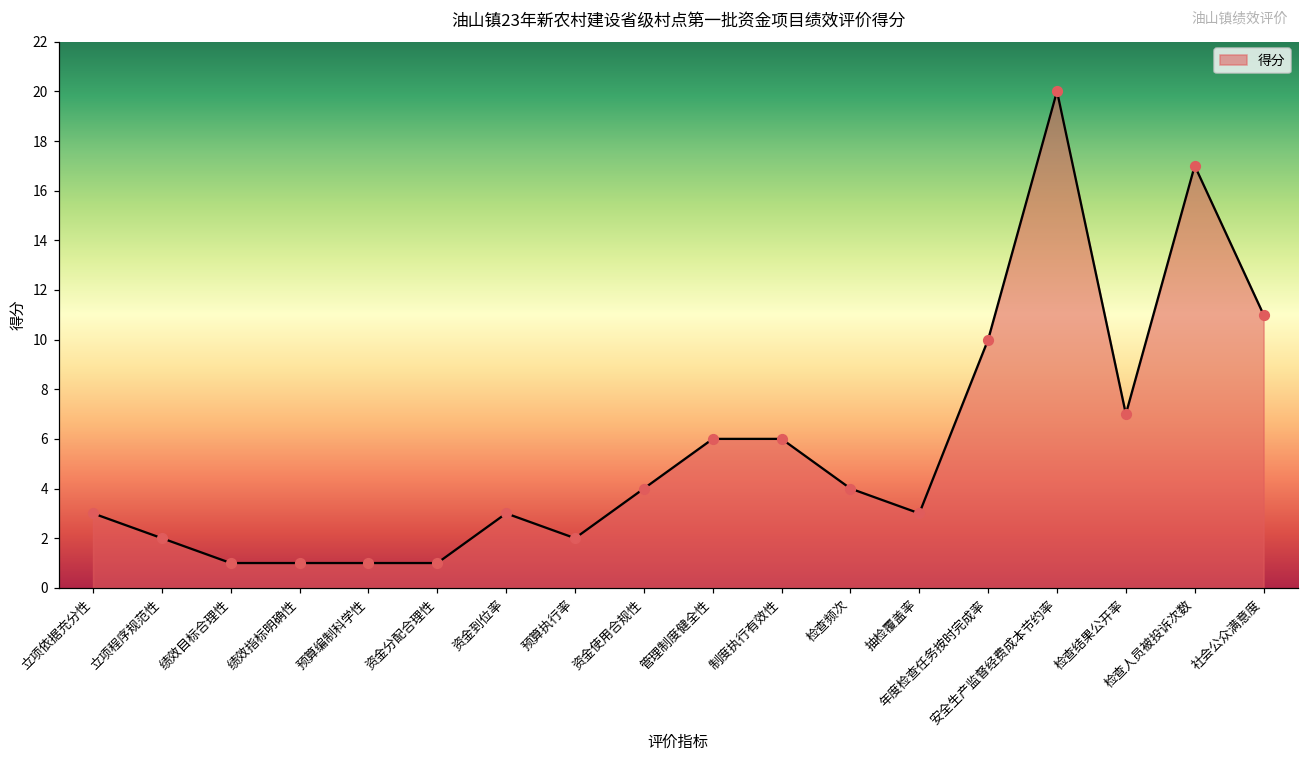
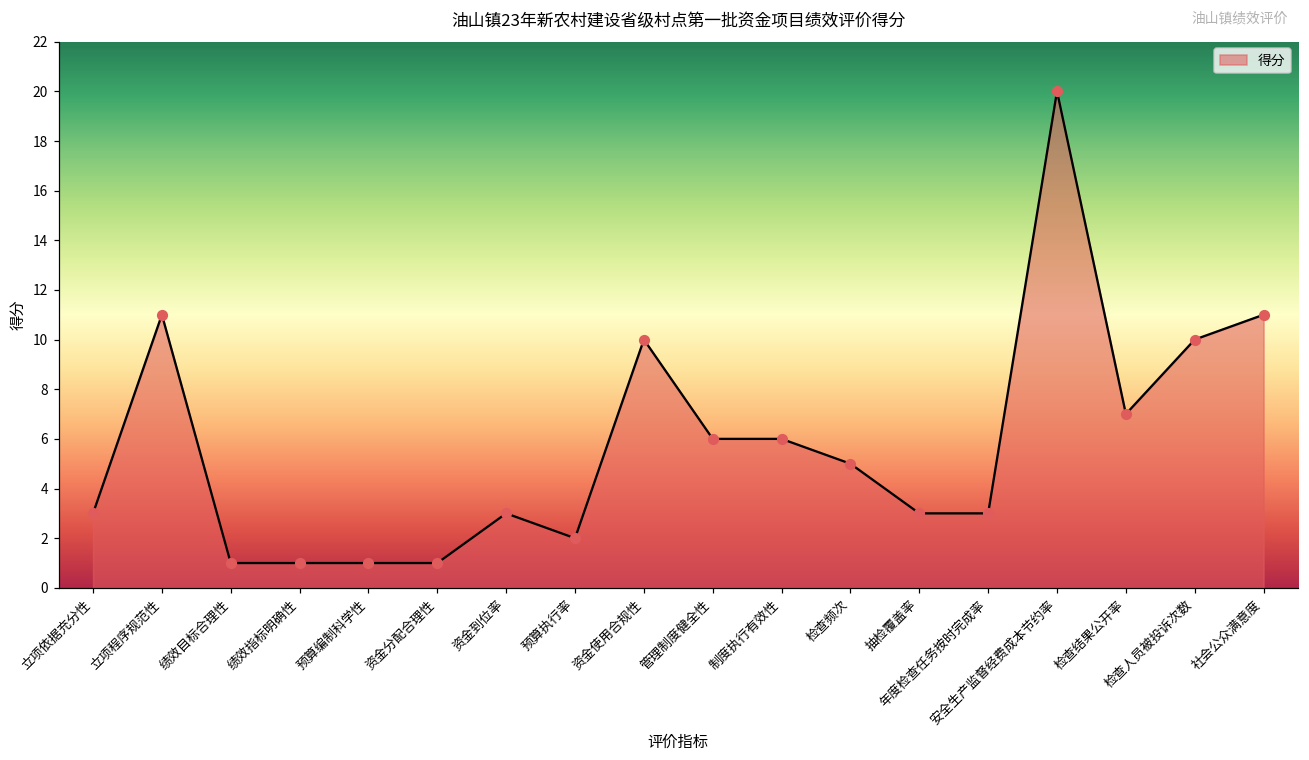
  {
    "立项依据充分性": 3,
-   "立项程序规范性": 2,
+   "立项程序规范性": 11,
    "绩效目标合理性": 1,
    "绩效指标明确性": 1,
    "预算编制科学性": 1,
    "资金分配合理性": 1,
    "资金到位率": 3,
    "预算执行率": 2,
-   "资金使用合规性": 4,
+   "资金使用合规性": 10,
    "管理制度健全性": 6,
    "制度执行有效性": 6,
-   "检查频次": 4,
+   "检查频次": 5,
    "抽检覆盖率": 3,
-   "年度检查任务按时完成率": 10,
+   "年度检查任务按时完成率": 3,
    "安全生产监督经费成本节约率": 20,
    "检查结果公开率": 7,
-   "检查人员被投诉次数": 17,
+   "检查人员被投诉次数": 10,
    "社会公众满意度": 11
  }
